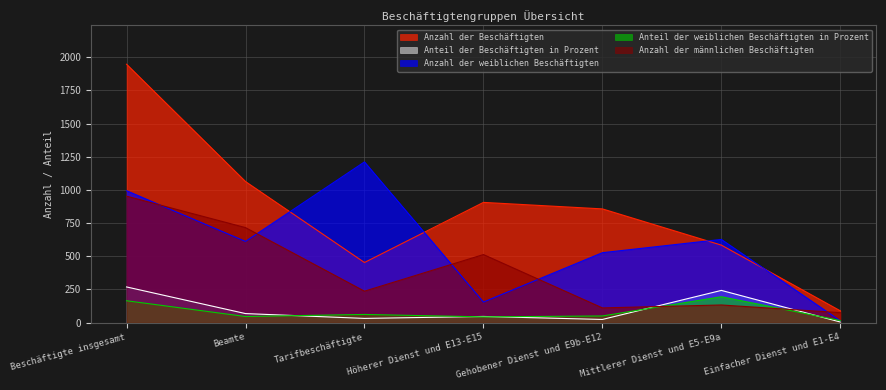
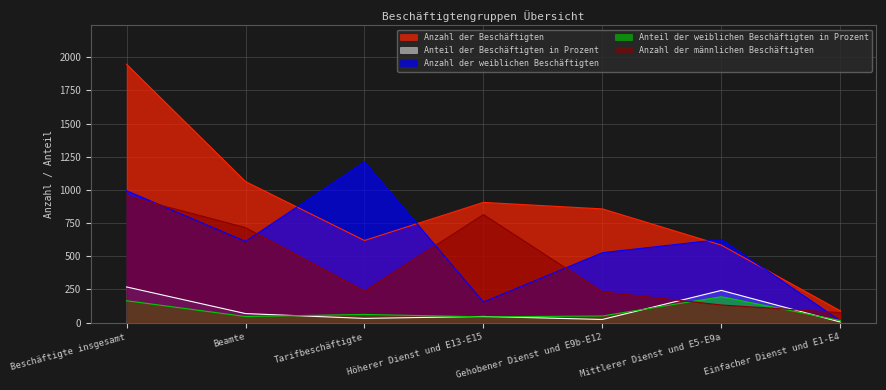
  {
    "Anzahl der Beschäftigten": {
      "Beschäftigte insgesamt": 1950,
      "Beamte": 1060,
-     "Tarifbeschäftigte": 450,
+     "Tarifbeschäftigte": 620,
      "Höherer Dienst und E13-E15": 910,
      "Gehobener Dienst und E9b-E12": 860,
      "Mittlerer Dienst und E5-E9a": 580
    },
    "Anteil der Beschäftigten in Prozent": {
      "Beschäftigte insgesamt": 270,
      "Beamte": 70,
      "Tarifbeschäftigte": 30,
      "Gehobener Dienst und E9b-E12": 20,
      "Mittlerer Dienst und E5-E9a": 240
    },
    "Anzahl der weiblichen Beschäftigten": {
      "Beschäftigte insgesamt": 990,
      "Beamte": 610,
      "Tarifbeschäftigte": 1210,
      "Höherer Dienst und E13-E15": 160,
      "Gehobener Dienst und E9b-E12": 530,
      "Mittlerer Dienst und E5-E9a": 630
    },
    "Anteil der weiblichen Beschäftigten in Prozent": {
      "Beschäftigte insgesamt": 170,
      "Beamte": 50,
      "Tarifbeschäftigte": 60,
      "Gehobener Dienst und E9b-E12": 50,
      "Mittlerer Dienst und E5-E9a": 200
    },
    "Anzahl der männlichen Beschäftigten": {
      "Beschäftigte insgesamt": 950,
      "Beamte": 720,
      "Tarifbeschäftigte": 240,
-     "Höherer Dienst und E13-E15": 510,
-     "Gehobener Dienst und E9b-E12": 110,
+     "Höherer Dienst und E13-E15": 810,
+     "Gehobener Dienst und E9b-E12": 230,
      "Mittlerer Dienst und E5-E9a": 130
    }
  }
